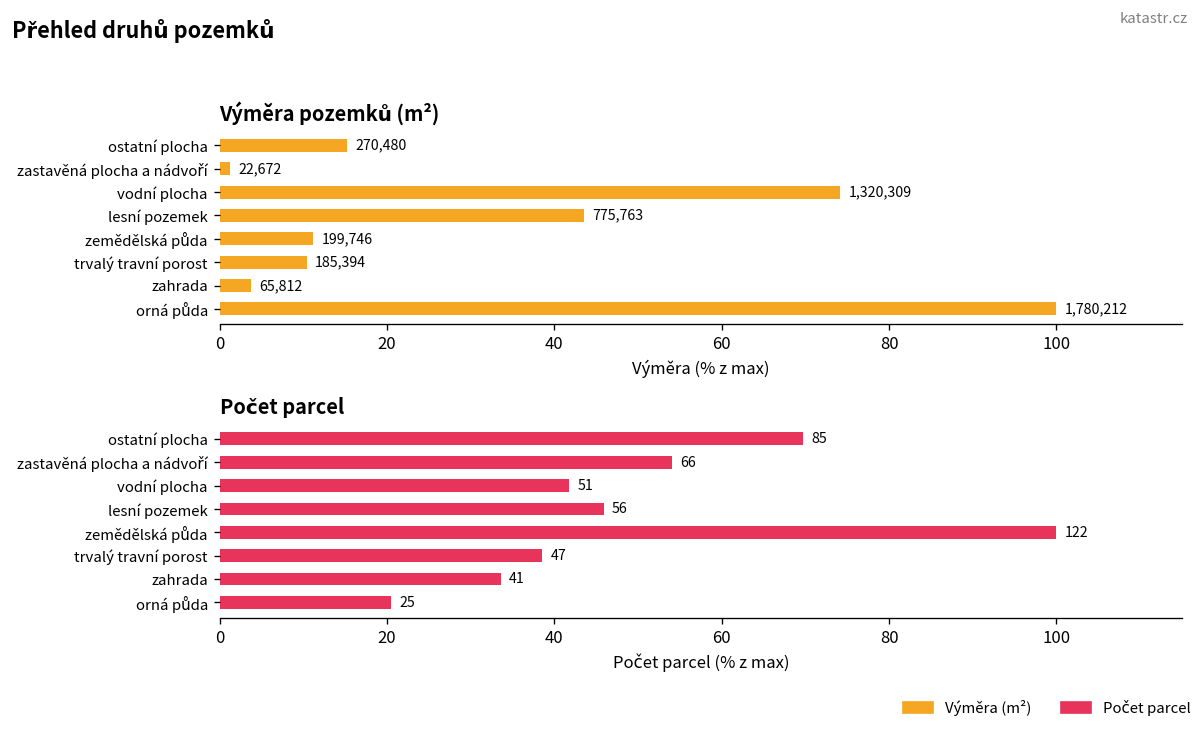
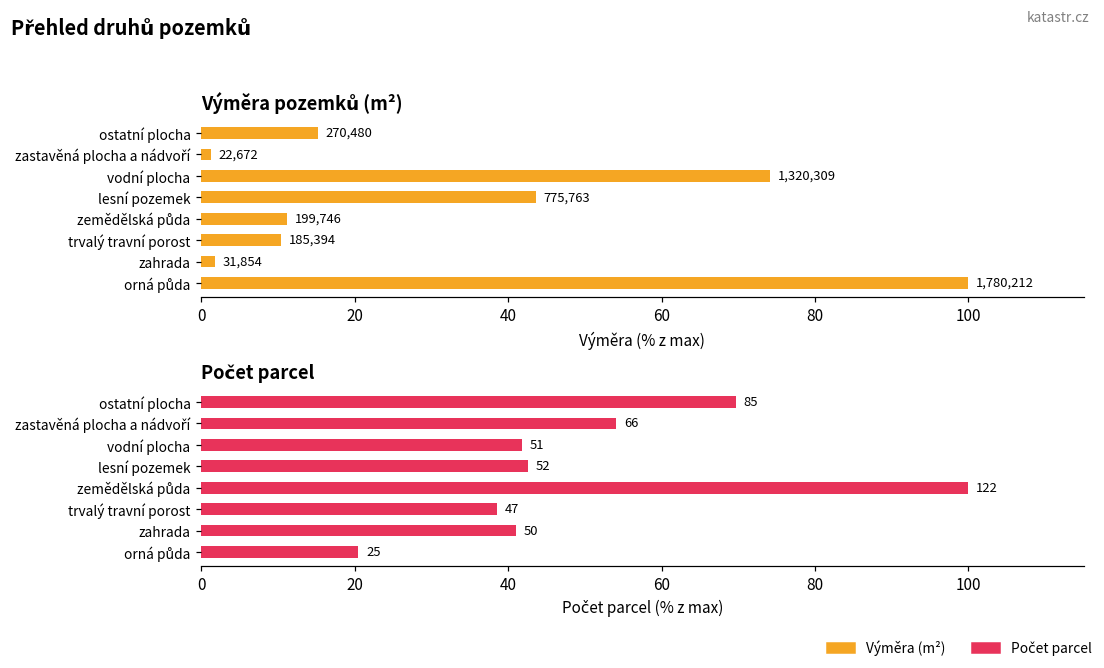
  {
    "Výměra pozemků (m²)": {
-     "zahrada": "65,812"
+     "zahrada": "31,854"
    },
    "Počet parcel": {
-     "lesní pozemek": "56",
-     "zahrada": "41"
+     "lesní pozemek": "52",
+     "zahrada": "50"
    }
  }
